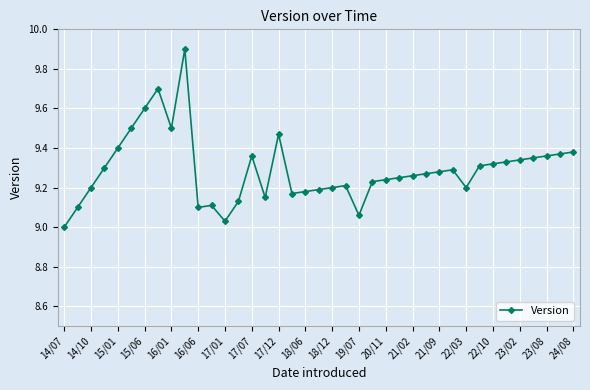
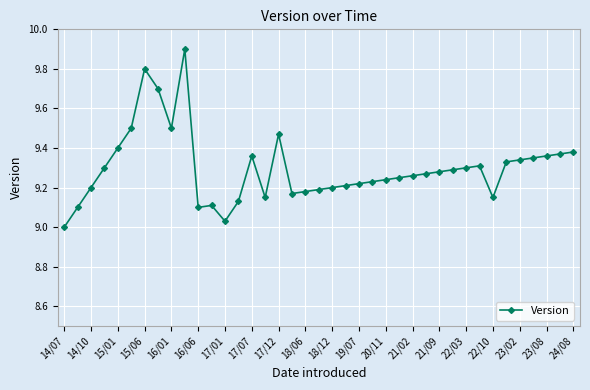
  {
    "14/07": 9.00,
    "14/10": 9.20,
    "15/01": 9.40,
-   "15/06": 9.6,
+   "15/06": 9.8,
    "16/01": 9.50,
    "16/06": 9.10,
    "17/01": 9.03,
    "17/07": 9.36,
    "17/12": 9.47,
    "18/06": 9.18,
    "18/12": 9.20,
-   "19/07": 9.06,
+   "19/07": 9.22,
    "20/11": 9.24,
    "21/02": 9.26,
    "21/09": 9.28,
-   "22/03": 9.2,
-   "22/10": 9.32,
+   "22/03": 9.3,
+   "22/10": 9.15,
    "23/02": 9.34,
    "23/08": 9.36,
    "24/08": 9.38
  }
